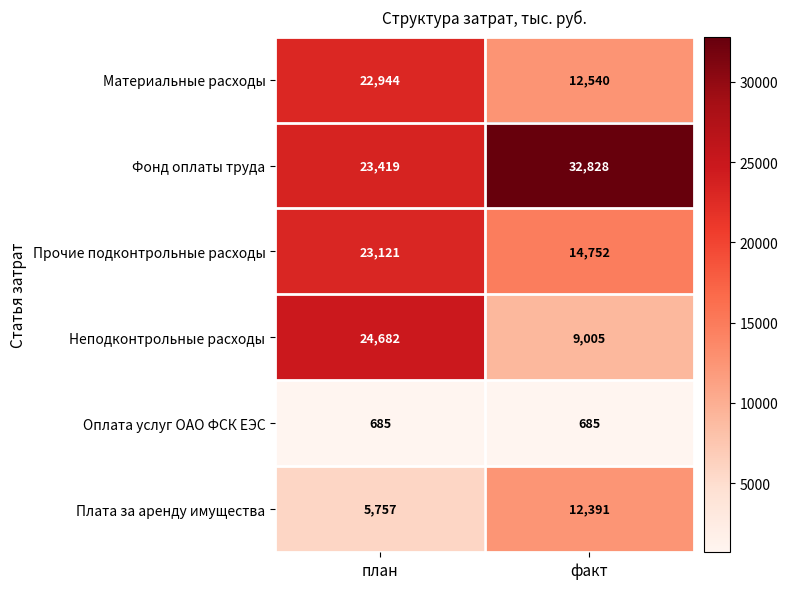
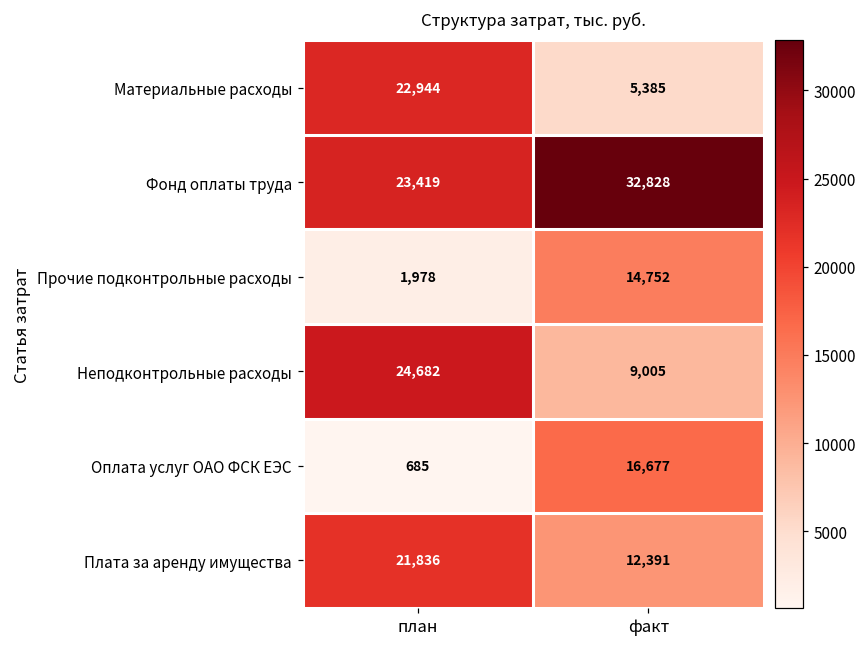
  {
    "Материальные расходы": {
      "план": "22,944",
-     "факт": "12,540"
+     "факт": "5,385"
    },
    "Фонд оплаты труда": {
      "план": "23,419",
      "факт": "32,828"
    },
    "Прочие подконтрольные расходы": {
-     "план": "23,121",
+     "план": "1,978",
      "факт": "14,752"
    },
    "Неподконтрольные расходы": {
      "план": "24,682",
      "факт": "9,005"
    },
    "Оплата услуг ОАО ФСК ЕЭС": {
      "план": "685",
-     "факт": "685"
+     "факт": "16,677"
    },
    "Плата за аренду имущества": {
-     "план": "5,757",
+     "план": "21,836",
      "факт": "12,391"
    }
  }
